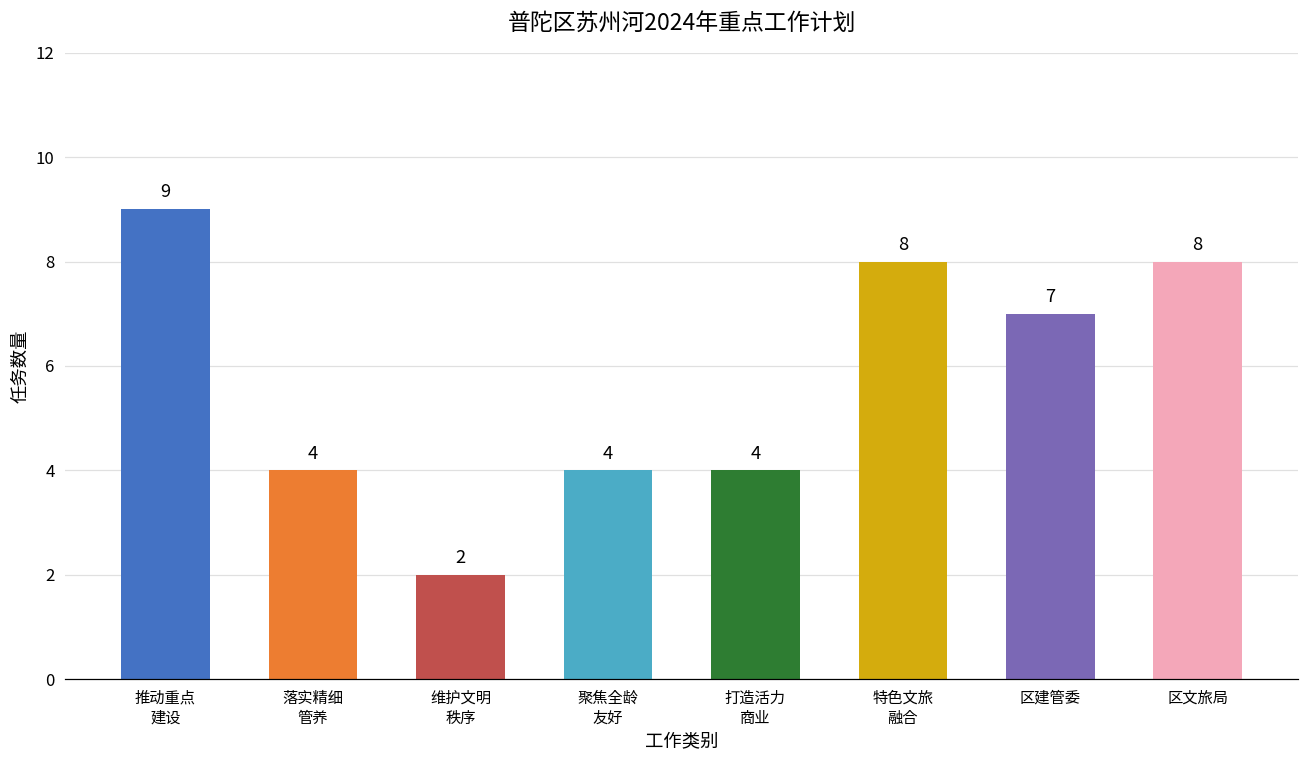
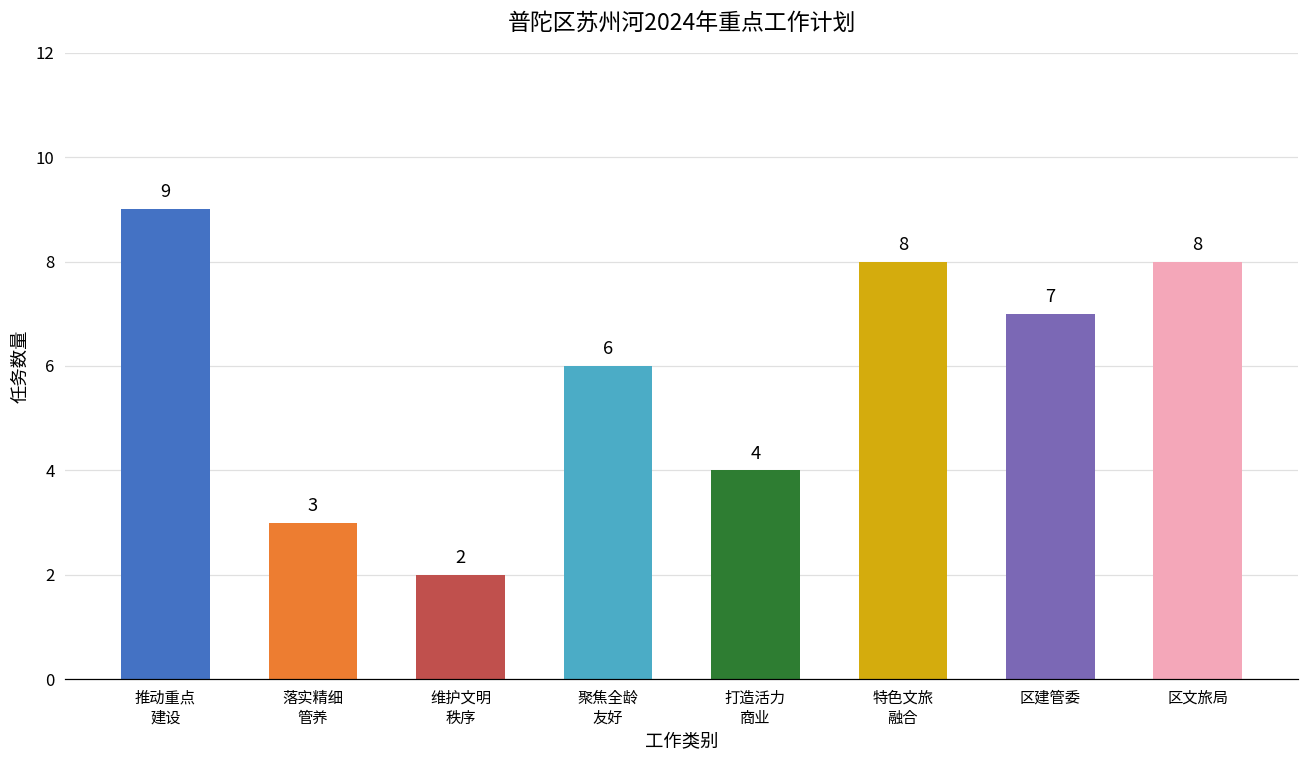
  {
    "推动重点 建设": 9,
-   "落实精细 管养": 4,
+   "落实精细 管养": 3,
    "维护文明 秩序": 2,
-   "聚焦全龄 友好": 4,
+   "聚焦全龄 友好": 6,
    "打造活力 商业": 4,
    "特色文旅 融合": 8,
    "区建管委": 7,
    "区文旅局": 8
  }
